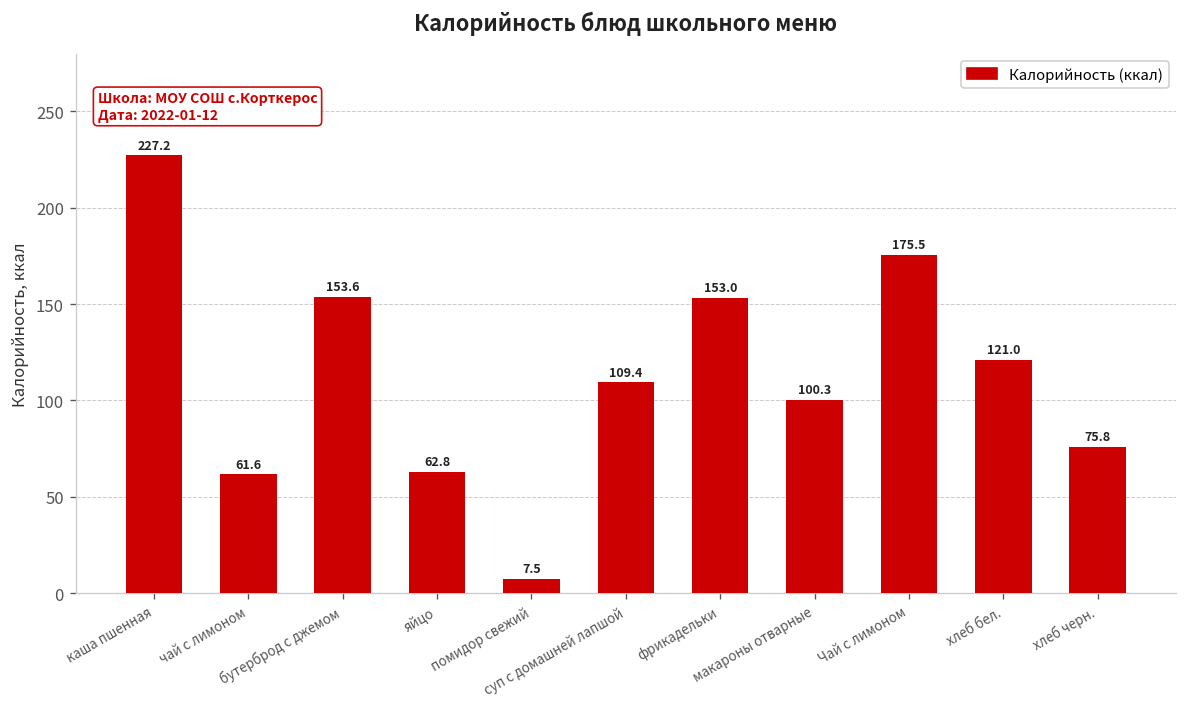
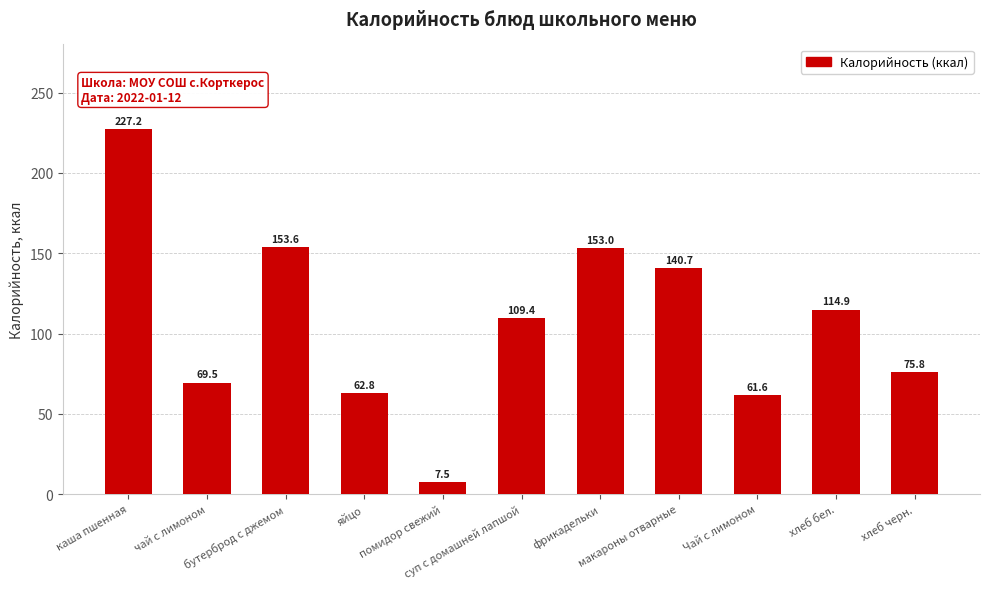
  {
    "каша пшенная": 227.2,
-   "чай с лимоном": 61.6,
+   "чай с лимоном": 69.5,
    "бутерброд с джемом": 153.6,
    "яйцо": 62.8,
    "помидор свежий": 7.5,
    "суп с домашней лапшой": 109.4,
    "фрикадельки": 153.0,
-   "макароны отварные": 100.3,
-   "Чай с лимоном": 175.5,
-   "хлеб бел.": 121.0,
+   "макароны отварные": 140.7,
+   "Чай с лимоном": 61.6,
+   "хлеб бел.": 114.9,
    "хлеб черн.": 75.8
  }
